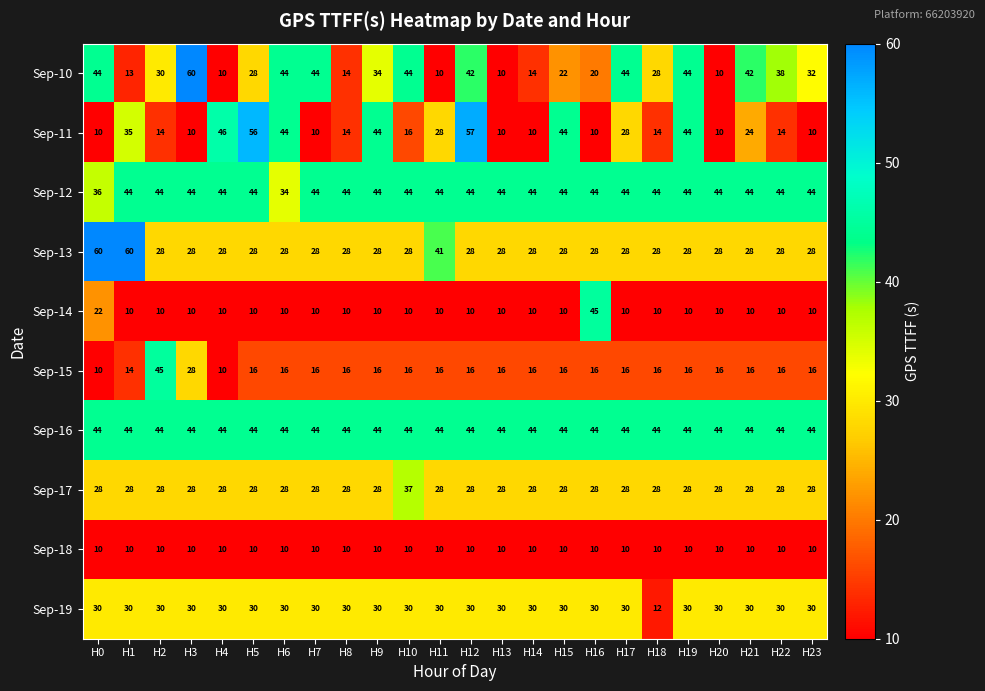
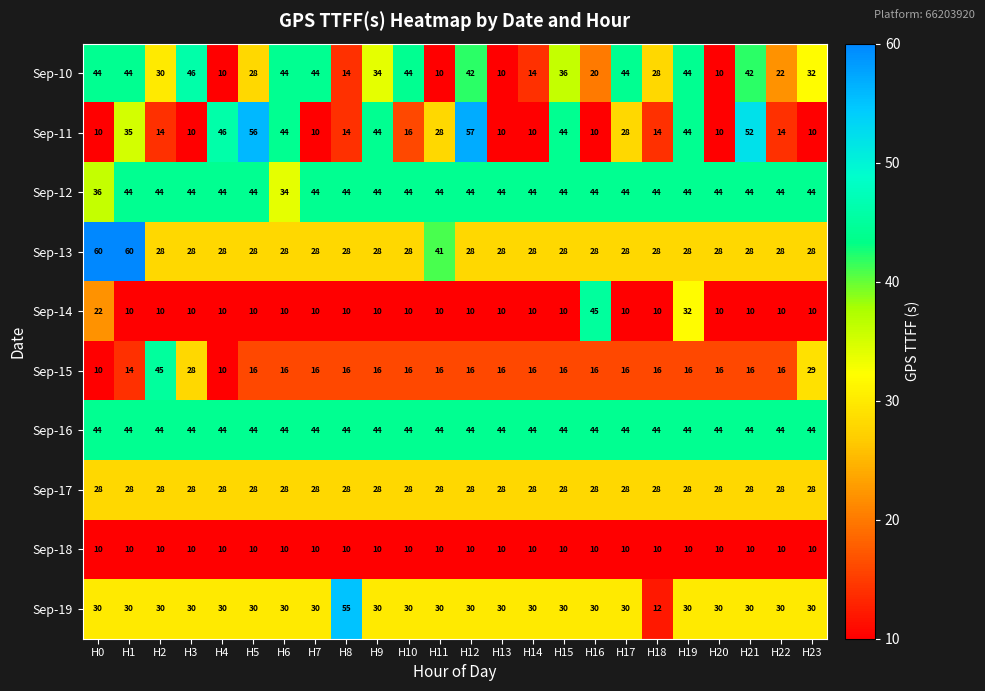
  {
    "Sep-10": {
      "H0": 44,
-     "H1": 13,
+     "H1": 44,
      "H2": 30,
-     "H3": 60,
+     "H3": 46,
      "H4": 10,
      "H5": 28,
      "H6": 44,
      "H7": 44,
      "H8": 14,
      "H9": 34,
      "H10": 44,
      "H11": 10,
      "H12": 42,
      "H13": 10,
      "H14": 14,
-     "H15": 22,
+     "H15": 36,
      "H16": 20,
      "H17": 44,
      "H18": 28,
      "H19": 44,
      "H20": 10,
      "H21": 42,
-     "H22": 38,
+     "H22": 22,
      "H23": 32
    },
    "Sep-11": {
      "H0": 10,
      "H1": 35,
      "H2": 14,
      "H3": 10,
      "H4": 46,
      "H5": 56,
      "H6": 44,
      "H7": 10,
      "H8": 14,
      "H9": 44,
      "H10": 16,
      "H11": 28,
      "H12": 57,
      "H13": 10,
      "H14": 10,
      "H15": 44,
      "H16": 10,
      "H17": 28,
      "H18": 14,
      "H19": 44,
      "H20": 10,
-     "H21": 24,
+     "H21": 52,
      "H22": 14,
      "H23": 10
    },
    "Sep-14": {
      "H0": 22,
      "H1": 10,
      "H2": 10,
      "H3": 10,
      "H4": 10,
      "H5": 10,
      "H6": 10,
      "H7": 10,
      "H8": 10,
      "H9": 10,
      "H10": 10,
      "H11": 10,
      "H12": 10,
      "H13": 10,
      "H14": 10,
      "H15": 10,
      "H16": 45,
      "H17": 10,
      "H18": 10,
-     "H19": 10,
+     "H19": 32,
      "H20": 10,
      "H21": 10,
      "H22": 10,
      "H23": 10
    },
    "Sep-15": {
      "H0": 10,
      "H1": 14,
      "H2": 45,
      "H3": 28,
      "H4": 10,
      "H5": 16,
      "H6": 16,
      "H7": 16,
      "H8": 16,
      "H9": 16,
      "H10": 16,
      "H11": 16,
      "H12": 16,
      "H13": 16,
      "H14": 16,
      "H15": 16,
      "H16": 16,
      "H17": 16,
      "H18": 16,
      "H19": 16,
      "H20": 16,
      "H21": 16,
      "H22": 16,
-     "H23": 16
+     "H23": 29
    },
    "Sep-17": {
      "H0": 28,
      "H1": 28,
      "H2": 28,
      "H3": 28,
      "H4": 28,
      "H5": 28,
      "H6": 28,
      "H7": 28,
      "H8": 28,
      "H9": 28,
-     "H10": 37,
+     "H10": 28,
      "H11": 28,
      "H12": 28,
      "H13": 28,
      "H14": 28,
      "H15": 28,
      "H16": 28,
      "H17": 28,
      "H18": 28,
      "H19": 28,
      "H20": 28,
      "H21": 28,
      "H22": 28,
      "H23": 28
    },
    "Sep-19": {
      "H0": 30,
      "H1": 30,
      "H2": 30,
      "H3": 30,
      "H4": 30,
      "H5": 30,
      "H6": 30,
      "H7": 30,
-     "H8": 30,
+     "H8": 55,
      "H9": 30,
      "H10": 30,
      "H11": 30,
      "H12": 30,
      "H13": 30,
      "H14": 30,
      "H15": 30,
      "H16": 30,
      "H17": 30,
      "H18": 12,
      "H19": 30,
      "H20": 30,
      "H21": 30,
      "H22": 30,
      "H23": 30
    }
  }
